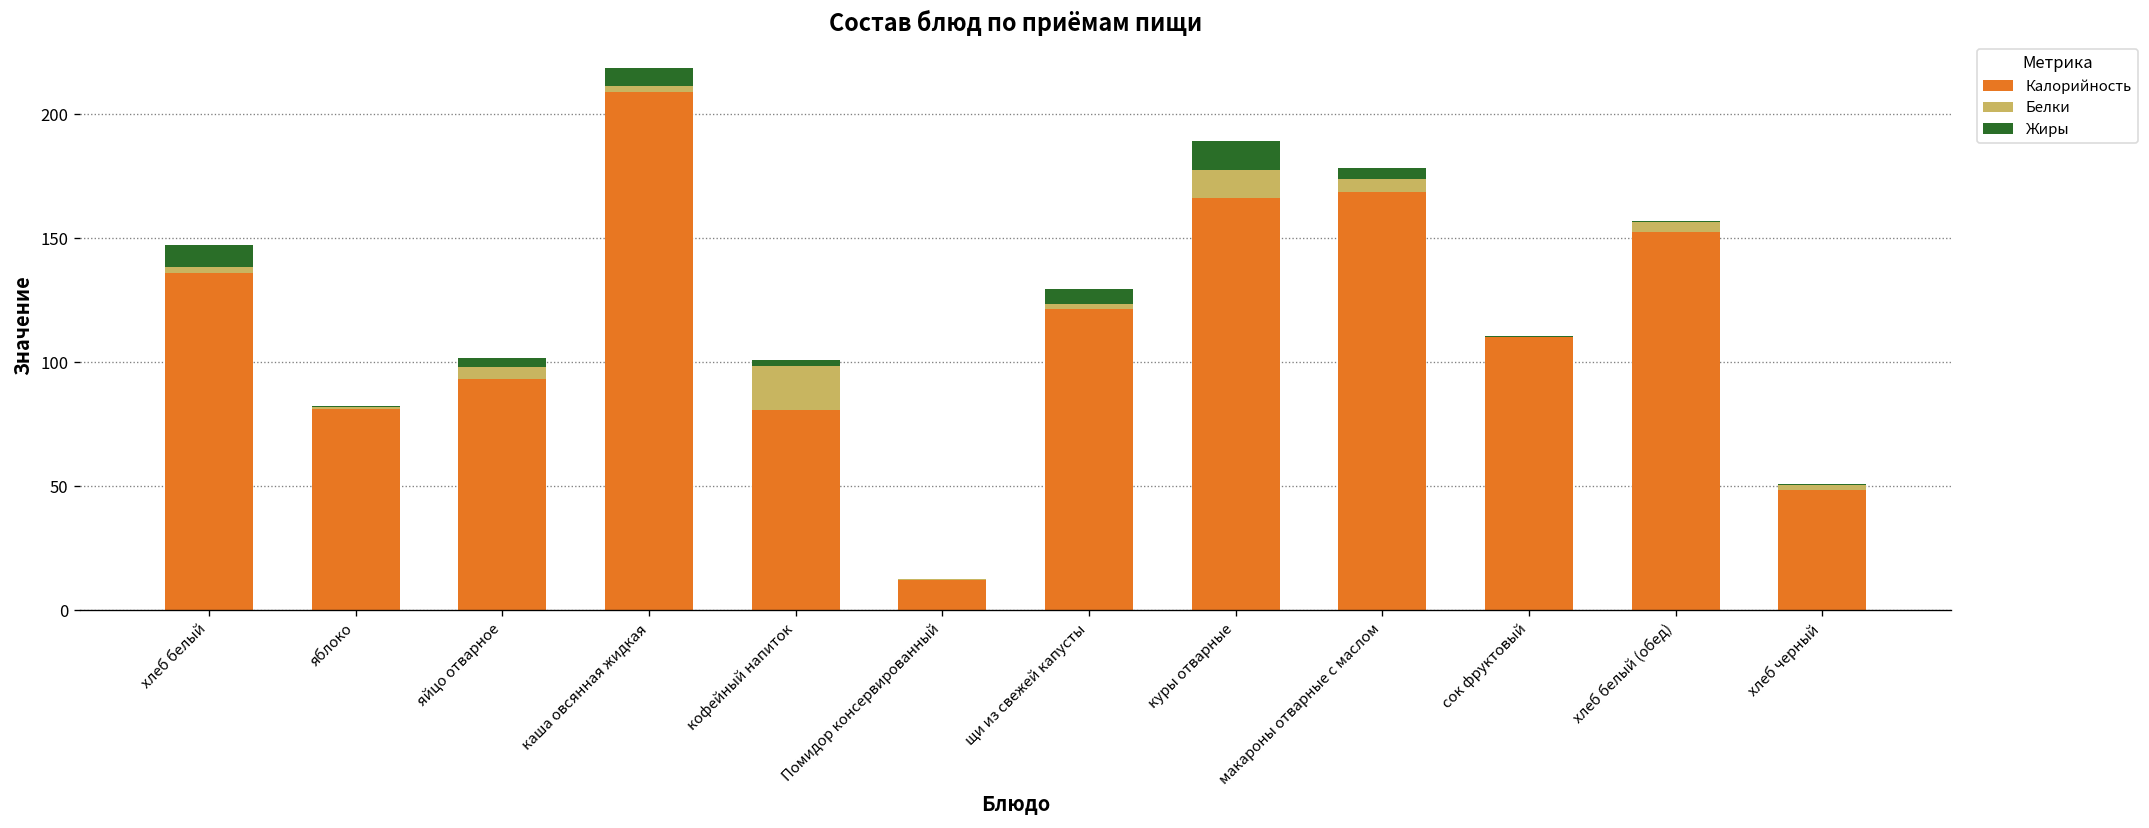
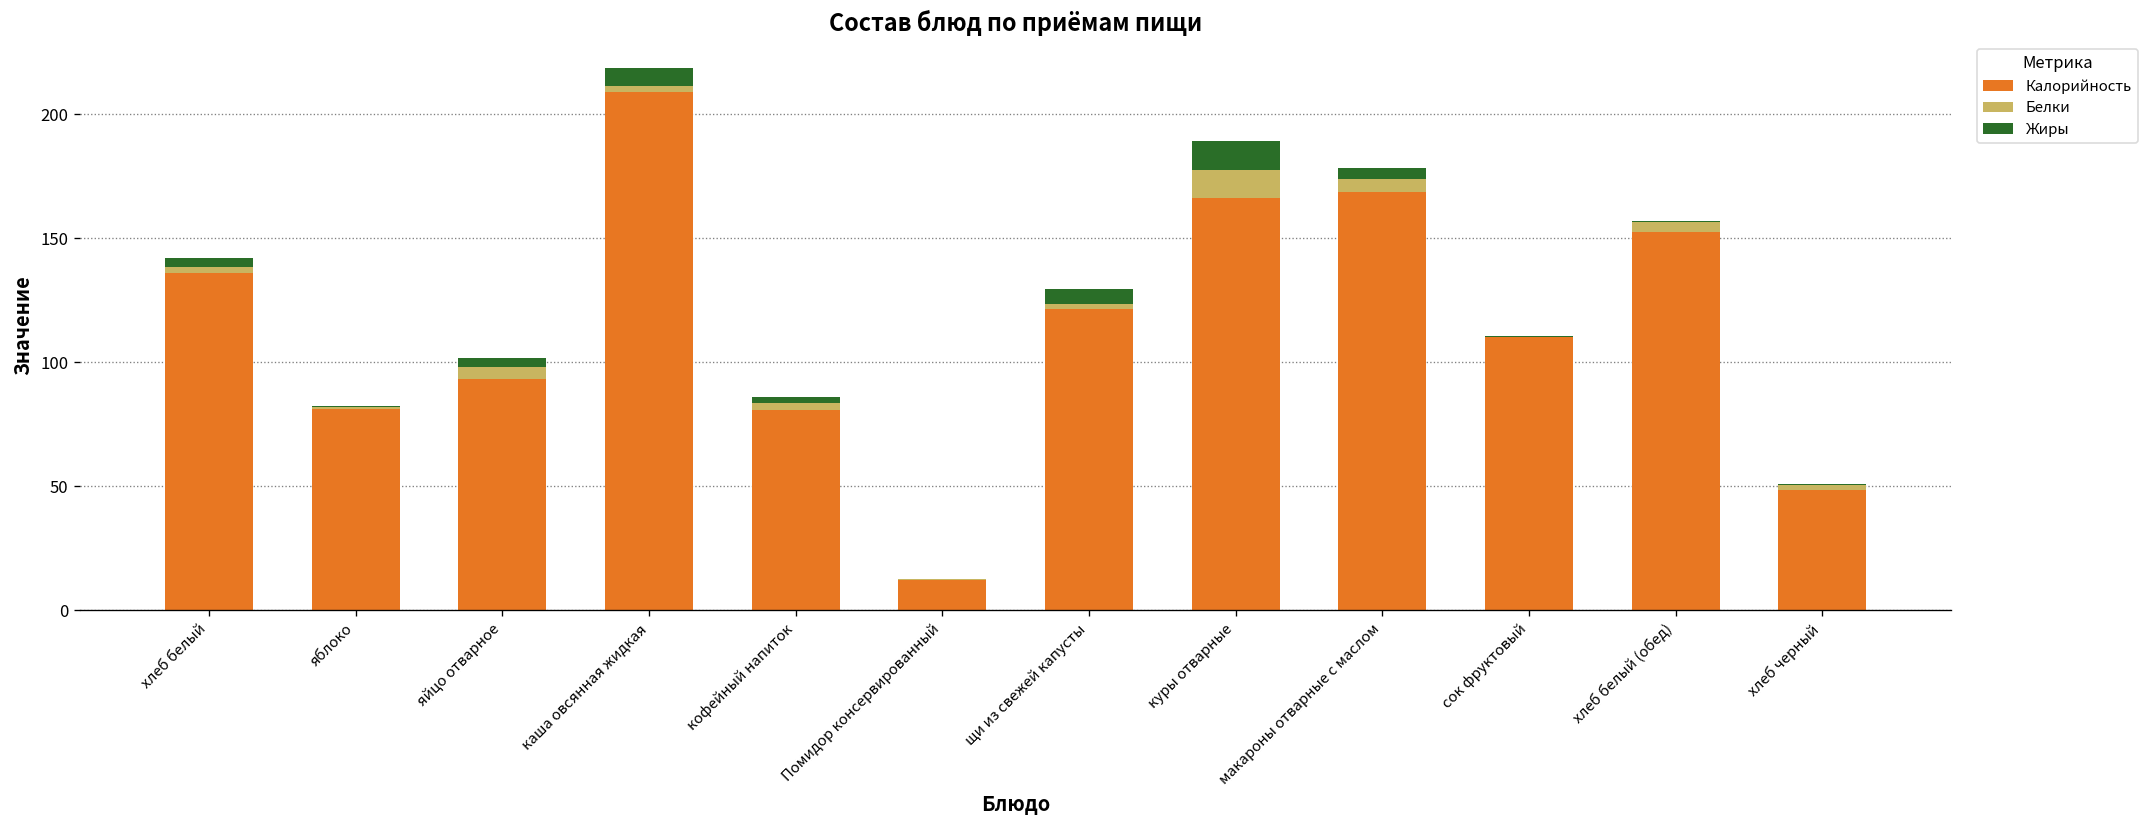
  {
    "Калорийность": {
      "хлеб белый": 136,
      "яблоко": 81,
      "яйцо отварное": 93,
      "каша овсянная жидкая": 209,
      "кофейный напиток": 81,
      "Помидор консервированный": 12,
      "щи из свежей капусты": 121,
      "куры отварные": 166,
      "макароны отварные с маслом": 168,
      "сок фруктовый": 110,
      "хлеб белый (обед)": 152,
      "хлеб черный": 49
    },
    "Белки": {
      "хлеб белый": 2,
      "яйцо отварное": 5,
      "каша овсянная жидкая": 3,
-     "кофейный напиток": 18,
+     "кофейный напиток": 3,
      "щи из свежей капусты": 2,
      "куры отварные": 12,
      "макароны отварные с маслом": 6,
      "хлеб белый (обед)": 4,
      "хлеб черный": 2
    },
    "Жиры": {
-     "хлеб белый": 9,
+     "хлеб белый": 3,
      "яйцо отварное": 4,
      "каша овсянная жидкая": 7,
      "кофейный напиток": 2,
      "щи из свежей капусты": 6,
      "куры отварные": 12,
      "макароны отварные с маслом": 5
    }
  }
